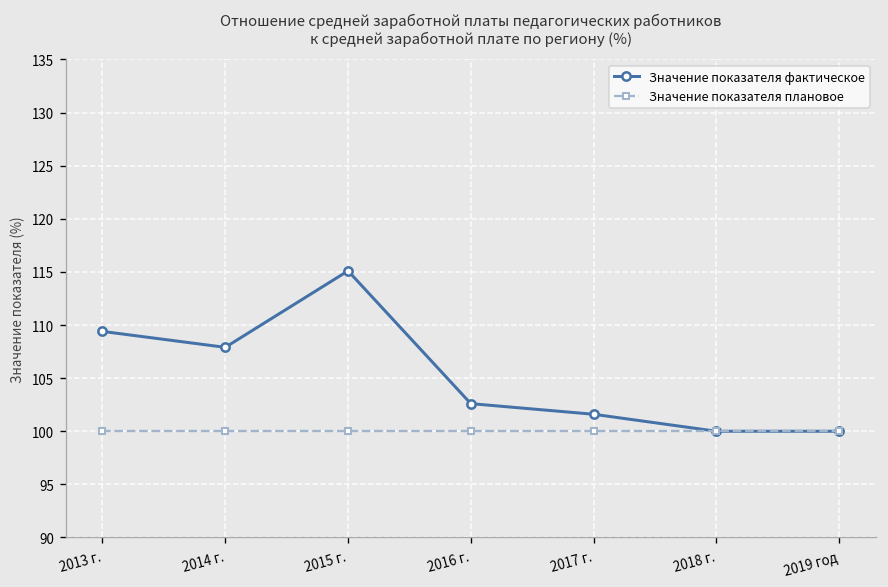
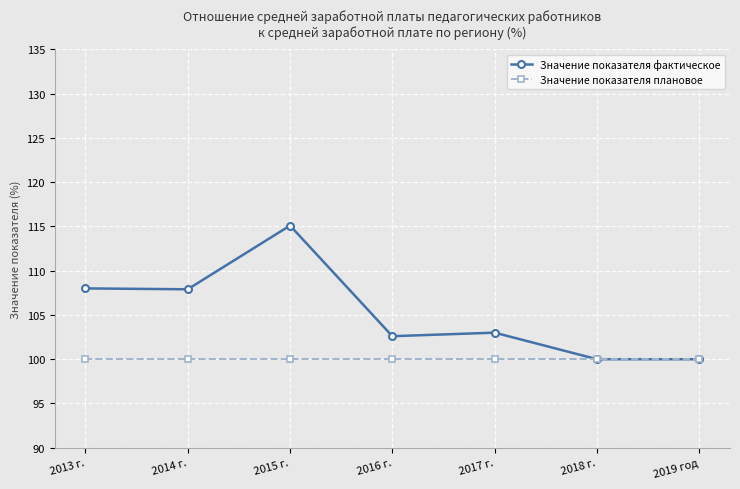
  {
    "Значение показателя фактическое": {
-     "2013 г.": 109,
+     "2013 г.": 108,
      "2014 г.": 108,
      "2015 г.": 115,
      "2016 г.": 103,
-     "2017 г.": 102
+     "2017 г.": 103
    },
    "Значение показателя плановое": {
      "2013 г.": 100,
      "2014 г.": 100,
      "2015 г.": 100,
      "2016 г.": 100,
      "2017 г.": 100
    }
  }
